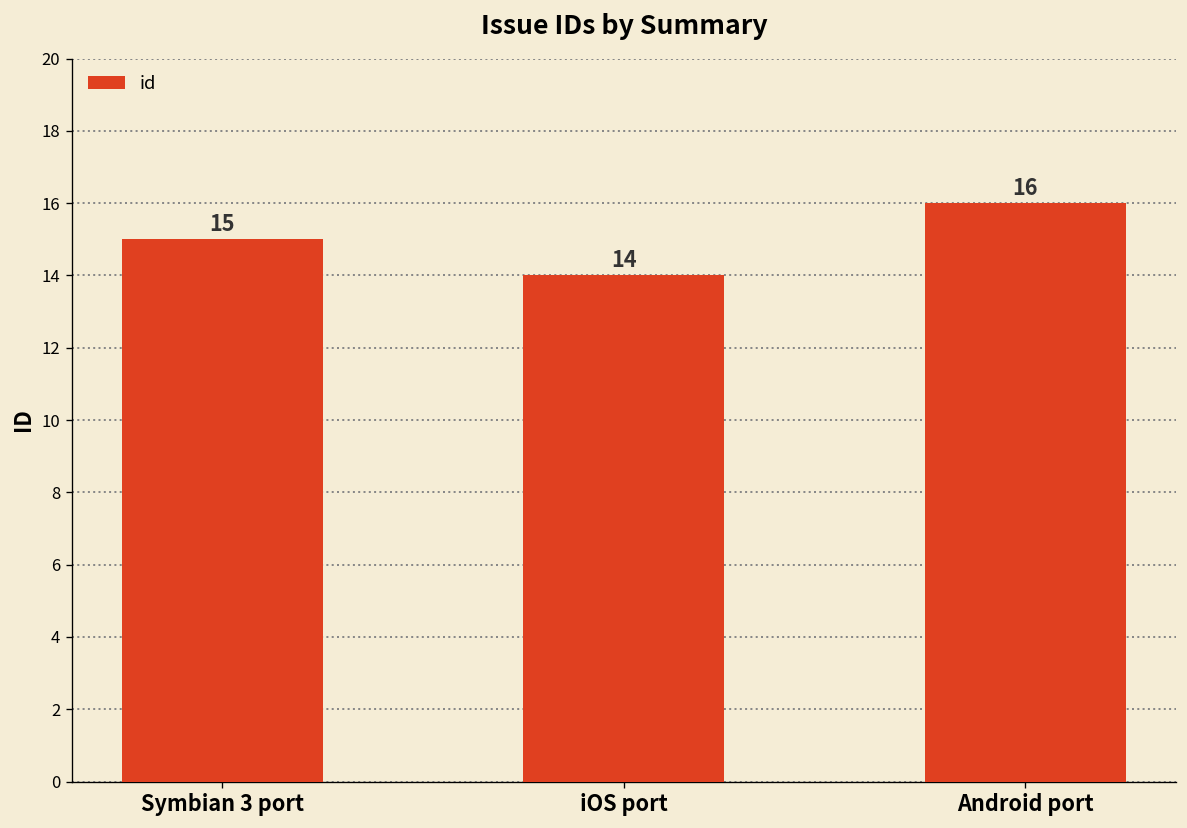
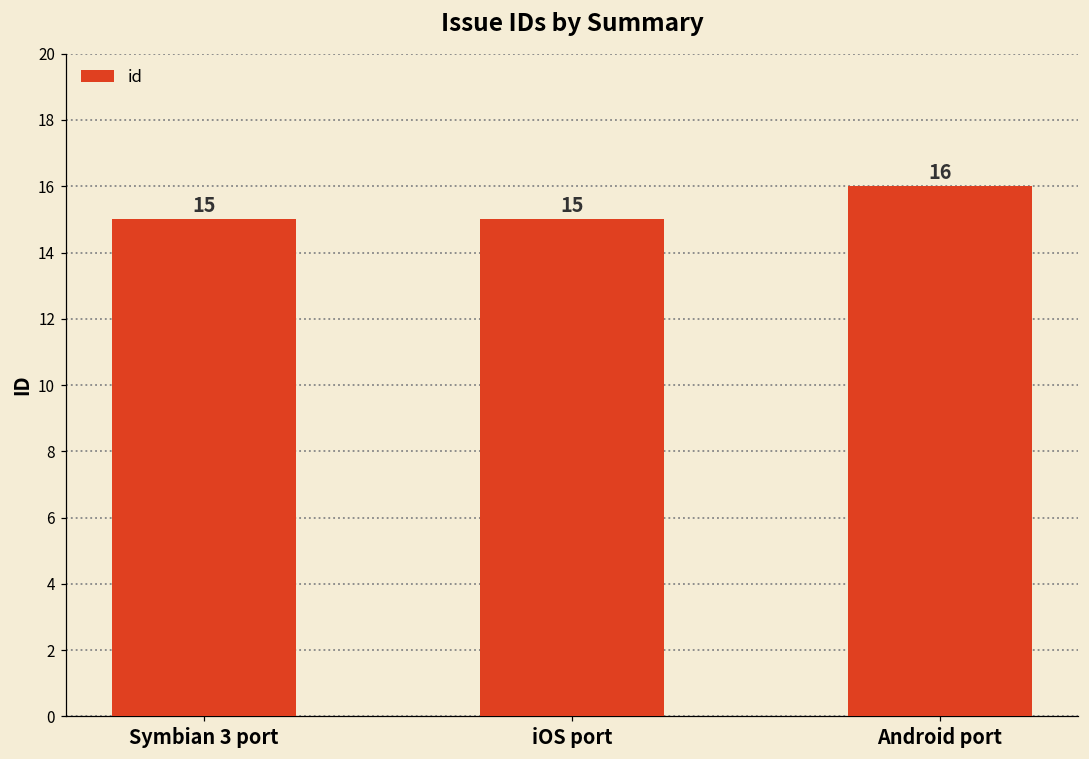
  {
    "Symbian 3 port": 15,
-   "iOS port": 14,
+   "iOS port": 15,
    "Android port": 16
  }
